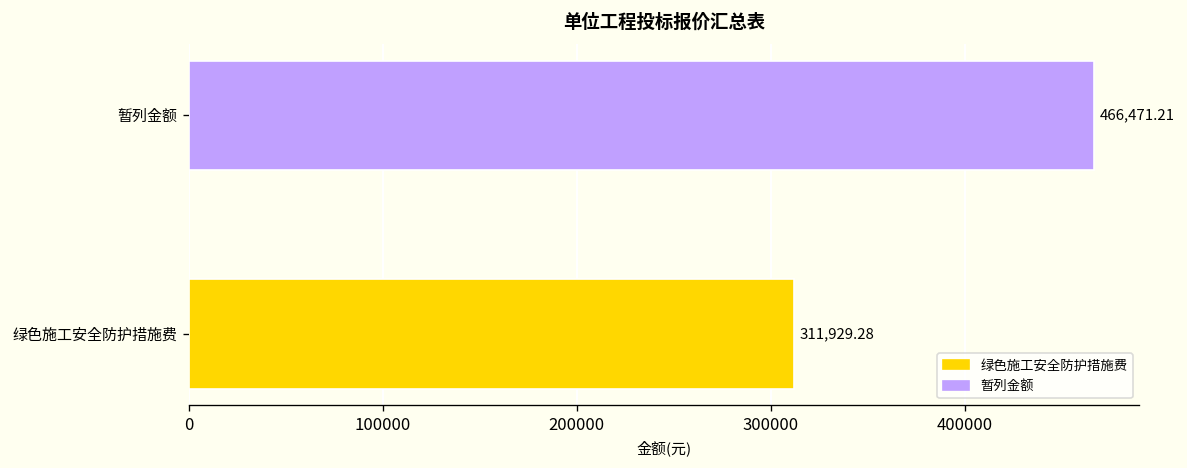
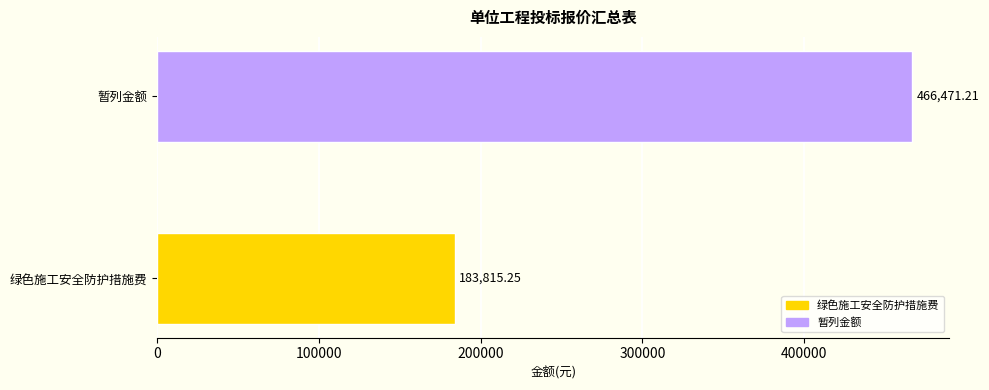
  {
    "暂列金额": "466,471.21",
-   "绿色施工安全防护措施费": "311,929.28"
+   "绿色施工安全防护措施费": "183,815.25"
  }
